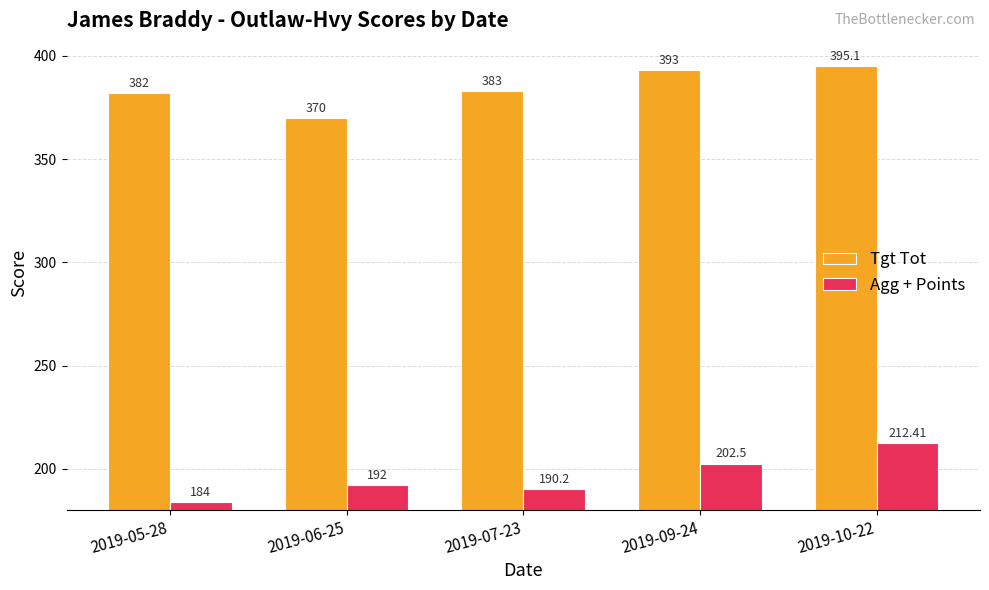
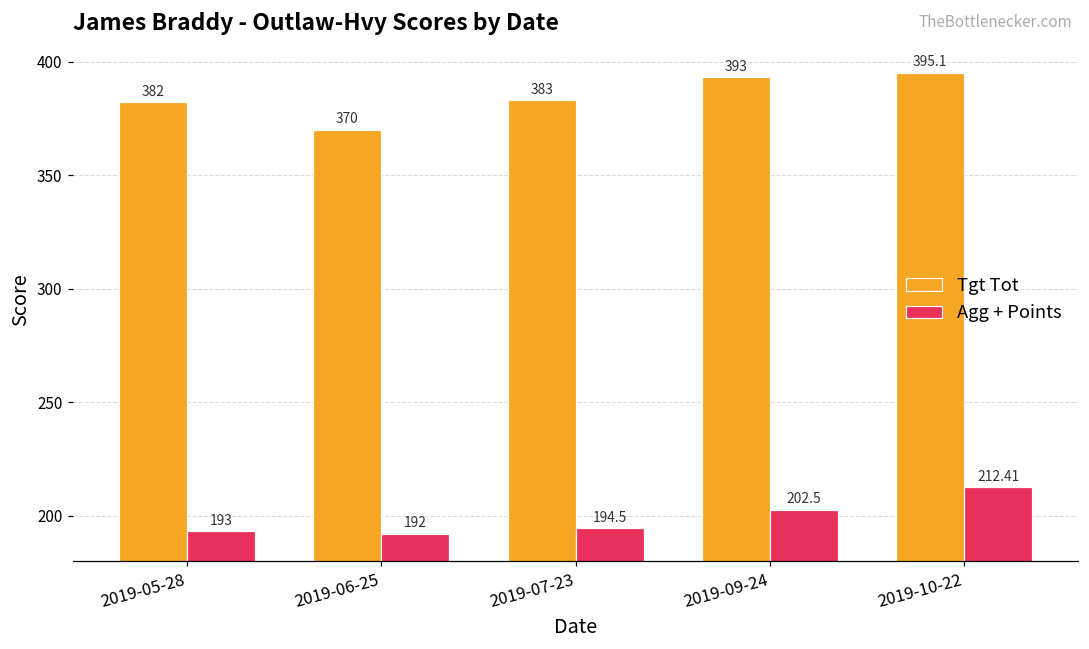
  {
    "Tgt Tot": {
      "2019-05-28": 382,
      "2019-06-25": 370,
      "2019-07-23": 383,
      "2019-09-24": 393,
      "2019-10-22": 395.1
    },
    "Agg + Points": {
-     "2019-05-28": 184,
+     "2019-05-28": 193,
      "2019-06-25": 192,
-     "2019-07-23": 190.2,
+     "2019-07-23": 194.5,
      "2019-09-24": 202.5,
      "2019-10-22": 212.41
    }
  }
